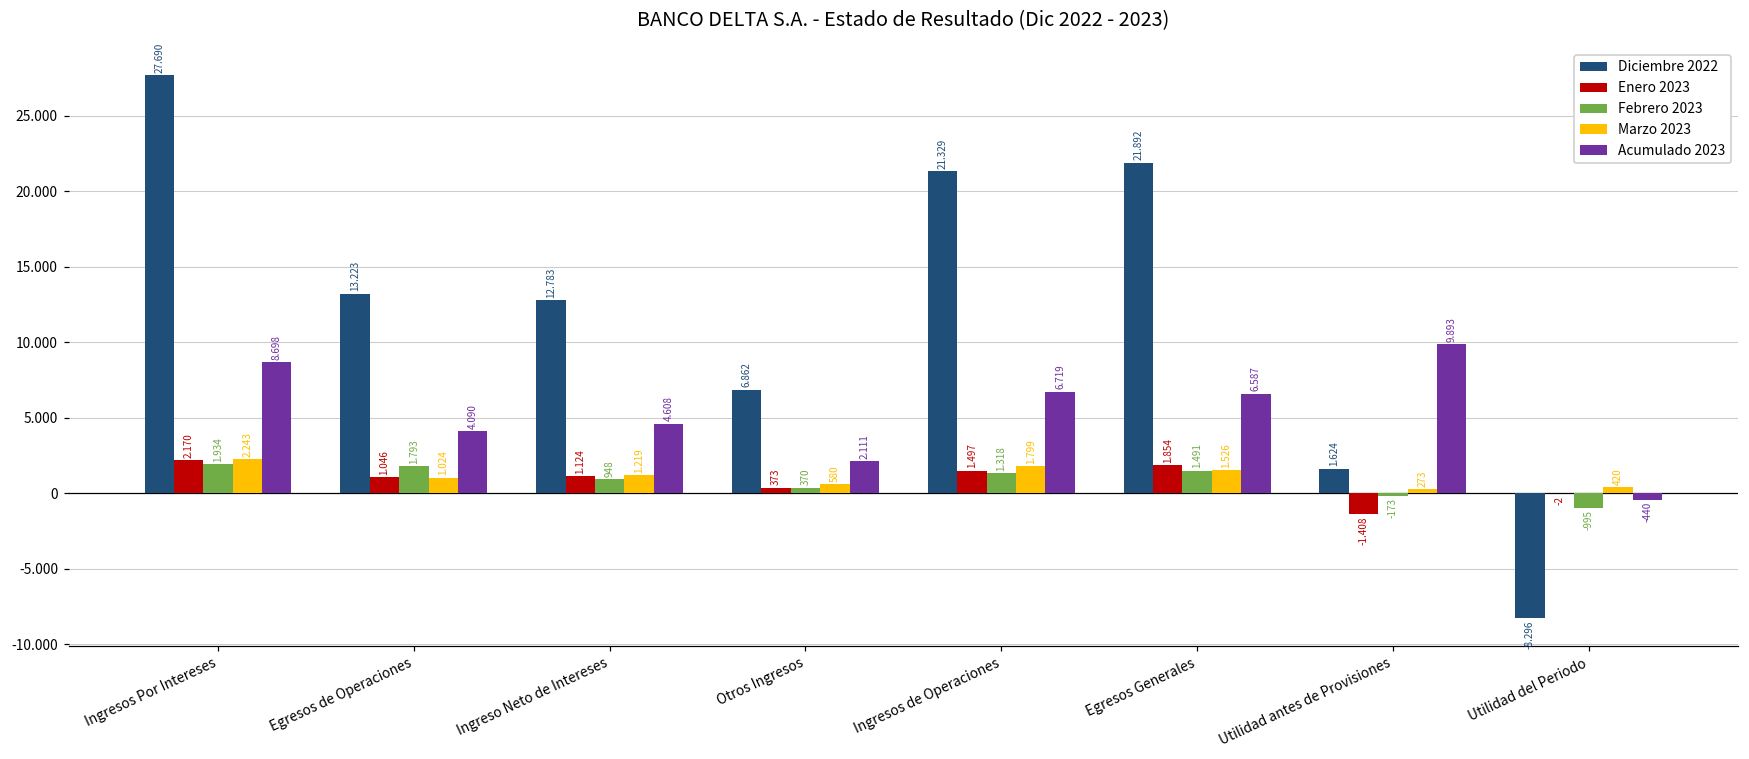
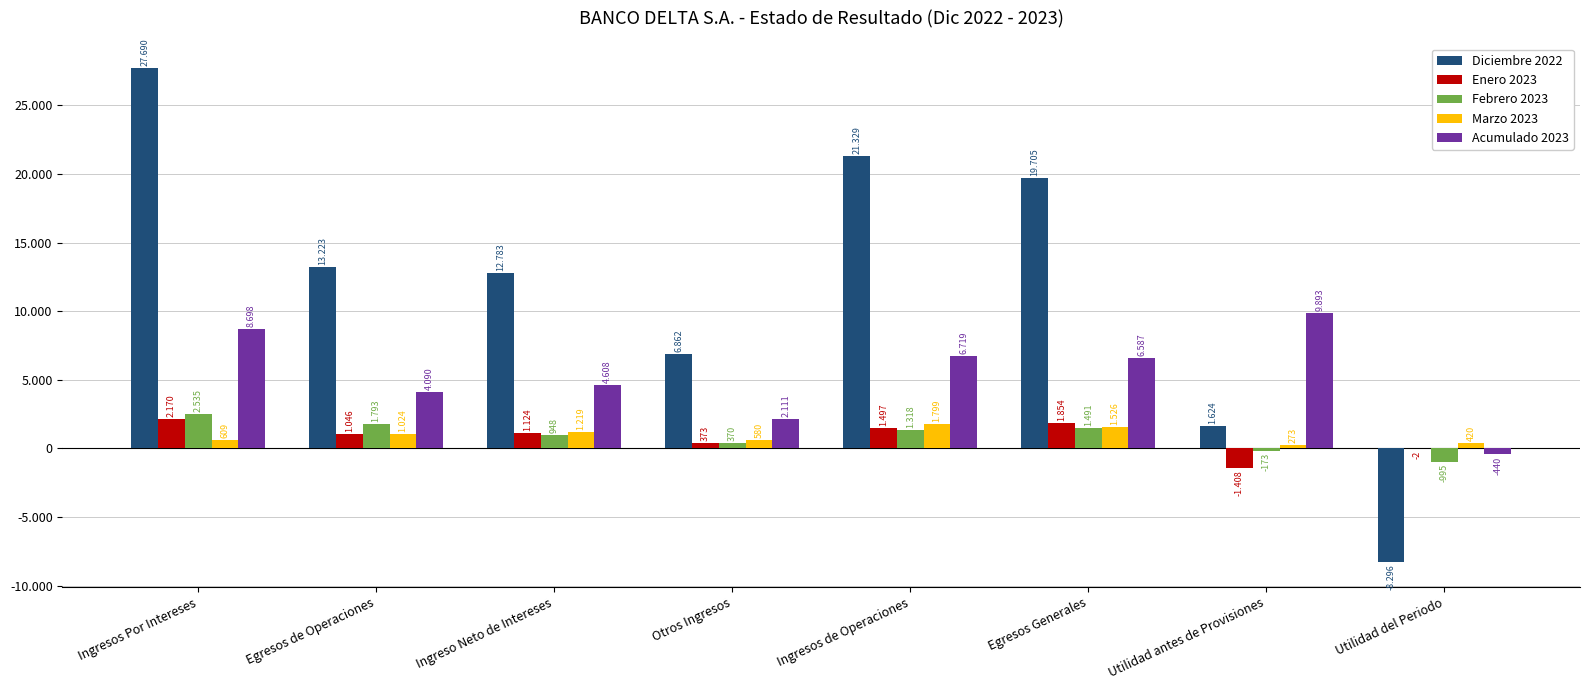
  {
    "Diciembre 2022": {
-     "Egresos Generales": 21.892
+     "Egresos Generales": 19.705
    },
    "Enero 2023": {
      "Otros Ingresos": 373,
      "Utilidad del Periodo": -2
    },
    "Febrero 2023": {
-     "Ingresos Por Intereses": 1.934,
+     "Ingresos Por Intereses": 2.535,
      "Ingreso Neto de Intereses": 948,
      "Otros Ingresos": 370,
      "Utilidad antes de Provisiones": -173,
      "Utilidad del Periodo": -995
    },
    "Marzo 2023": {
-     "Ingresos Por Intereses": 2.243,
+     "Ingresos Por Intereses": 609,
      "Otros Ingresos": 580,
      "Utilidad antes de Provisiones": 273,
      "Utilidad del Periodo": 420
    },
    "Acumulado 2023": {
      "Utilidad del Periodo": -440
    }
  }
